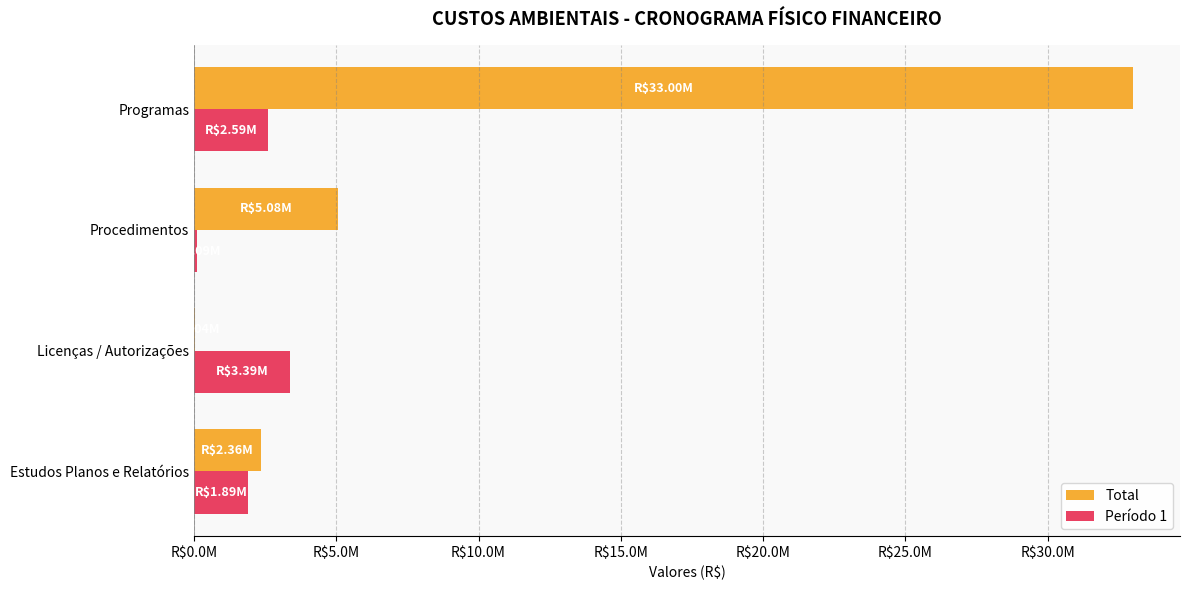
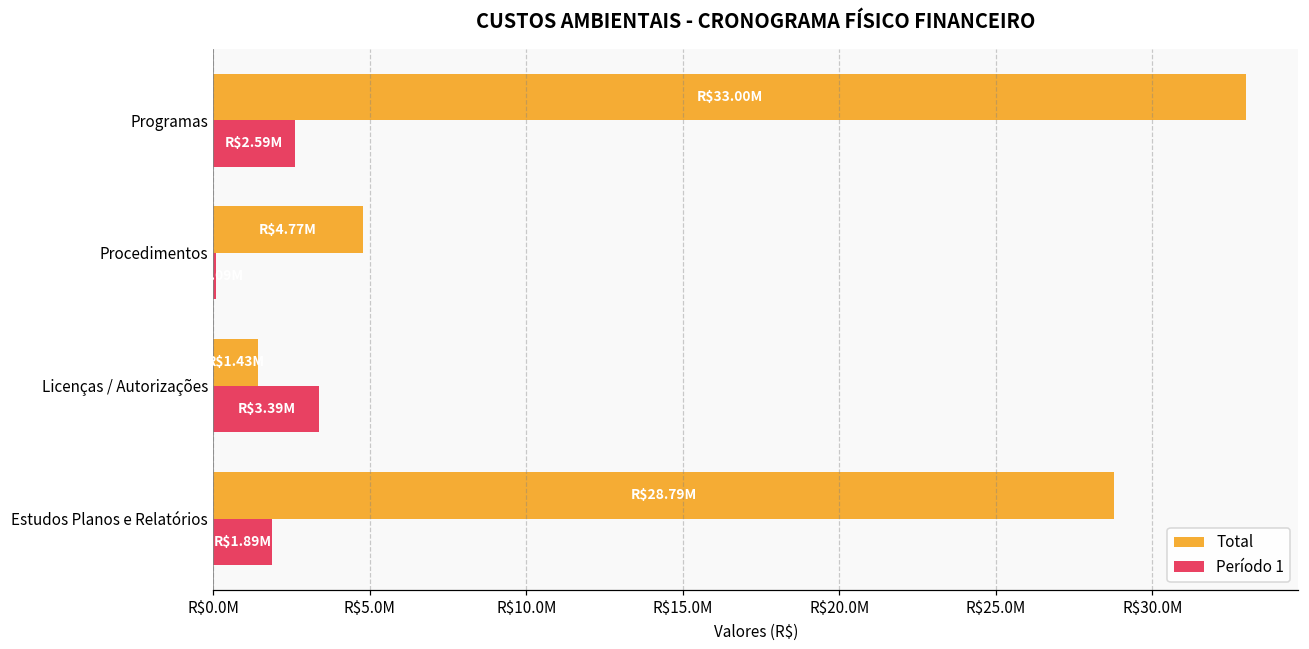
  {
    "Total": {
      "Programas": "$33.00M",
-     "Procedimentos": "$5.08M",
-     "Licenças / Autorizações": "R$0",
-     "Estudos Planos e Relatórios": "$2.36M"
+     "Procedimentos": "$4.77M",
+     "Licenças / Autorizações": "R$1400000",
+     "Estudos Planos e Relatórios": "$28.79M"
    },
    "Período 1": {
      "Programas": "$2.59M",
      "Licenças / Autorizações": "$3.39M",
      "Estudos Planos e Relatórios": "$1.89M"
    }
  }
